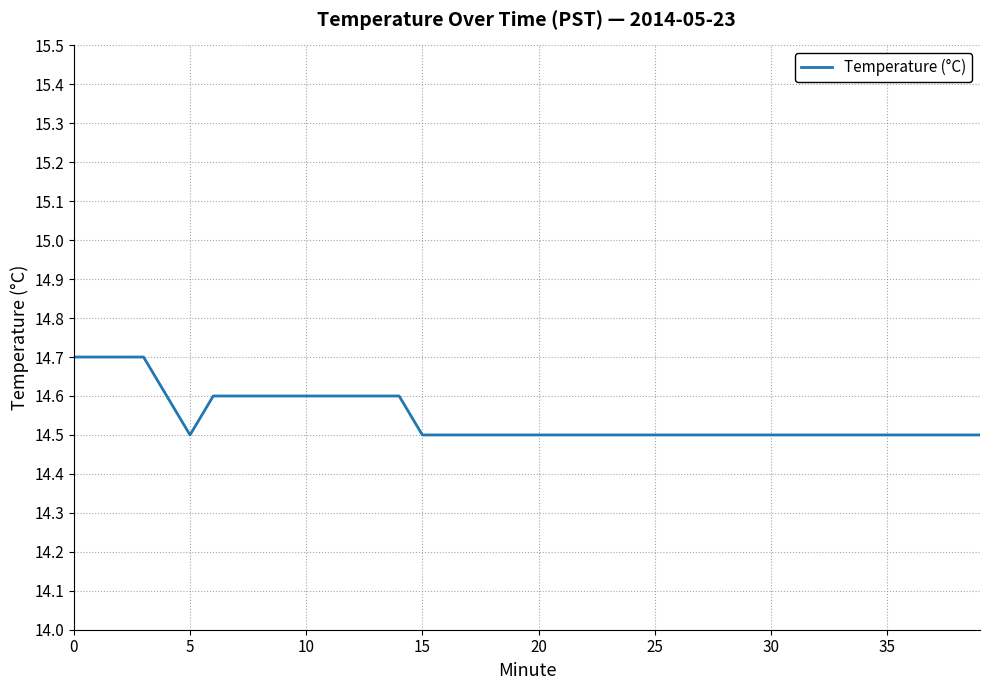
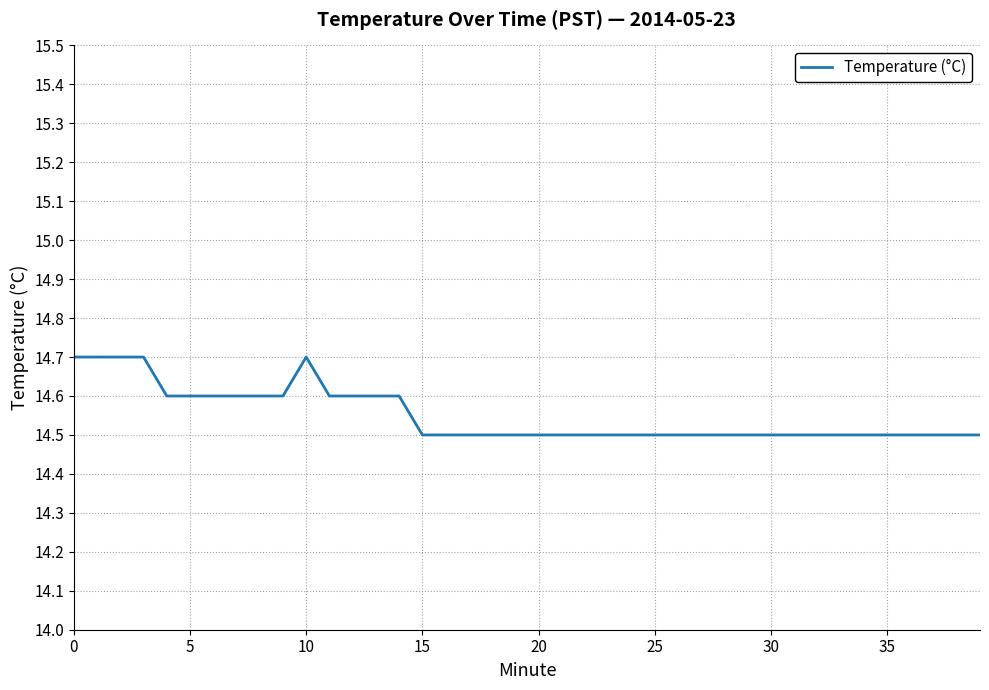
  {
    "0": 14.7,
-   "5": 14.5,
-   "10": 14.6,
+   "5": 14.6,
+   "10": 14.7,
    "15": 14.5,
    "20": 14.5,
    "25": 14.5,
    "30": 14.5,
    "35": 14.5
  }
